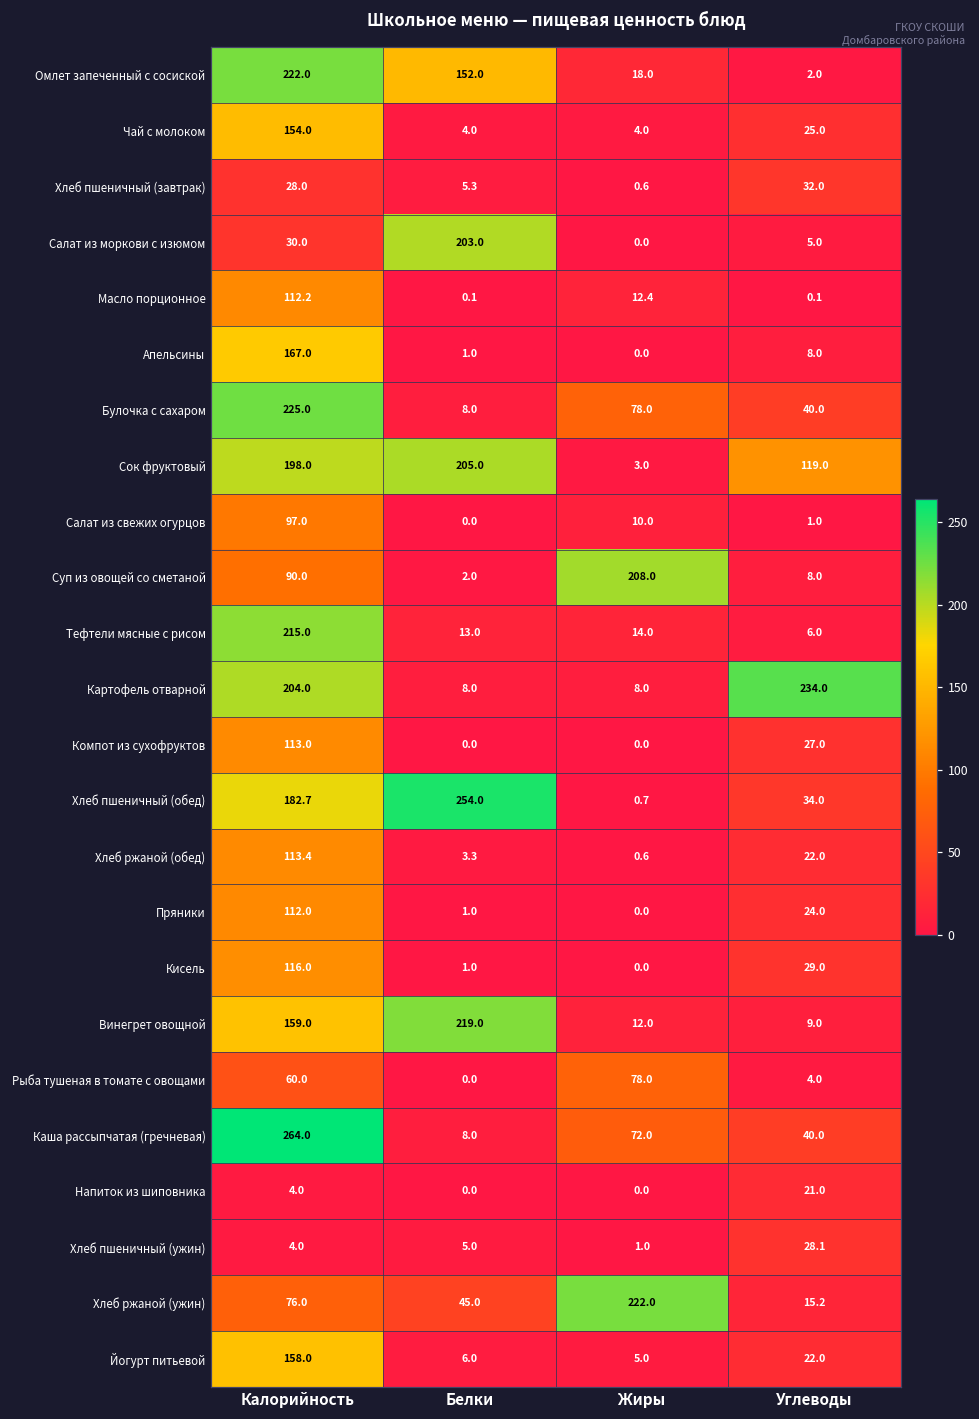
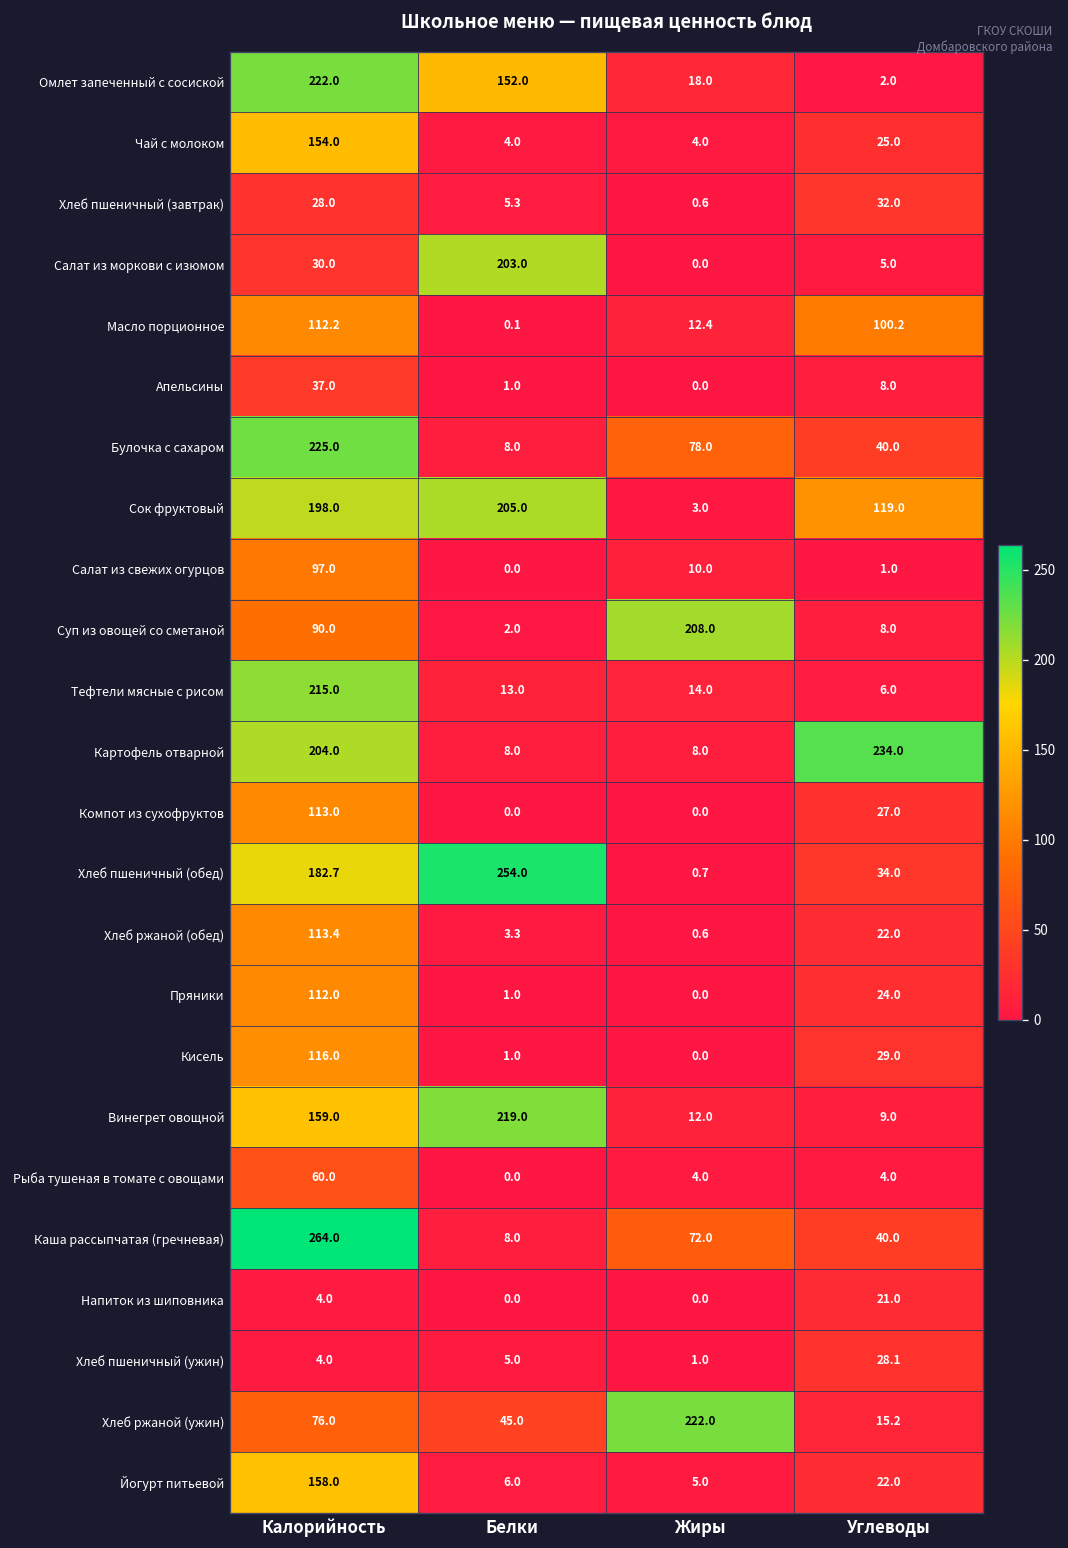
  {
    "Омлет запеченный с сосиской": {
      "Калорийность": 222.0,
      "Белки": 152.0,
      "Жиры": 18.0,
      "Углеводы": 2.0
    },
    "Чай с молоком": {
      "Калорийность": 154.0,
      "Белки": 4.0,
      "Жиры": 4.0,
      "Углеводы": 25.0
    },
    "Хлеб пшеничный (завтрак)": {
      "Калорийность": 28.0,
      "Белки": 5.3,
      "Жиры": 0.6,
      "Углеводы": 32.0
    },
    "Салат из моркови с изюмом": {
      "Калорийность": 30.0,
      "Белки": 203.0,
      "Жиры": 0.0,
      "Углеводы": 5.0
    },
    "Масло порционное": {
      "Калорийность": 112.2,
      "Белки": 0.1,
      "Жиры": 12.4,
-     "Углеводы": 0.1
+     "Углеводы": 100.2
    },
    "Апельсины": {
-     "Калорийность": 167.0,
+     "Калорийность": 37.0,
      "Белки": 1.0,
      "Жиры": 0.0,
      "Углеводы": 8.0
    },
    "Булочка с сахаром": {
      "Калорийность": 225.0,
      "Белки": 8.0,
      "Жиры": 78.0,
      "Углеводы": 40.0
    },
    "Сок фруктовый": {
      "Калорийность": 198.0,
      "Белки": 205.0,
      "Жиры": 3.0,
      "Углеводы": 119.0
    },
    "Салат из свежих огурцов": {
      "Калорийность": 97.0,
      "Белки": 0.0,
      "Жиры": 10.0,
      "Углеводы": 1.0
    },
    "Суп из овощей со сметаной": {
      "Калорийность": 90.0,
      "Белки": 2.0,
      "Жиры": 208.0,
      "Углеводы": 8.0
    },
    "Тефтели мясные с рисом": {
      "Калорийность": 215.0,
      "Белки": 13.0,
      "Жиры": 14.0,
      "Углеводы": 6.0
    },
    "Картофель отварной": {
      "Калорийность": 204.0,
      "Белки": 8.0,
      "Жиры": 8.0,
      "Углеводы": 234.0
    },
    "Компот из сухофруктов": {
      "Калорийность": 113.0,
      "Белки": 0.0,
      "Жиры": 0.0,
      "Углеводы": 27.0
    },
    "Хлеб пшеничный (обед)": {
      "Калорийность": 182.7,
      "Белки": 254.0,
      "Жиры": 0.7,
      "Углеводы": 34.0
    },
    "Хлеб ржаной (обед)": {
      "Калорийность": 113.4,
      "Белки": 3.3,
      "Жиры": 0.6,
      "Углеводы": 22.0
    },
    "Пряники": {
      "Калорийность": 112.0,
      "Белки": 1.0,
      "Жиры": 0.0,
      "Углеводы": 24.0
    },
    "Кисель": {
      "Калорийность": 116.0,
      "Белки": 1.0,
      "Жиры": 0.0,
      "Углеводы": 29.0
    },
    "Винегрет овощной": {
      "Калорийность": 159.0,
      "Белки": 219.0,
      "Жиры": 12.0,
      "Углеводы": 9.0
    },
    "Рыба тушеная в томате с овощами": {
      "Калорийность": 60.0,
      "Белки": 0.0,
-     "Жиры": 78.0,
+     "Жиры": 4.0,
      "Углеводы": 4.0
    },
    "Каша рассыпчатая (гречневая)": {
      "Калорийность": 264.0,
      "Белки": 8.0,
      "Жиры": 72.0,
      "Углеводы": 40.0
    },
    "Напиток из шиповника": {
      "Калорийность": 4.0,
      "Белки": 0.0,
      "Жиры": 0.0,
      "Углеводы": 21.0
    },
    "Хлеб пшеничный (ужин)": {
      "Калорийность": 4.0,
      "Белки": 5.0,
      "Жиры": 1.0,
      "Углеводы": 28.1
    },
    "Хлеб ржаной (ужин)": {
      "Калорийность": 76.0,
      "Белки": 45.0,
      "Жиры": 222.0,
      "Углеводы": 15.2
    },
    "Йогурт питьевой": {
      "Калорийность": 158.0,
      "Белки": 6.0,
      "Жиры": 5.0,
      "Углеводы": 22.0
    }
  }
